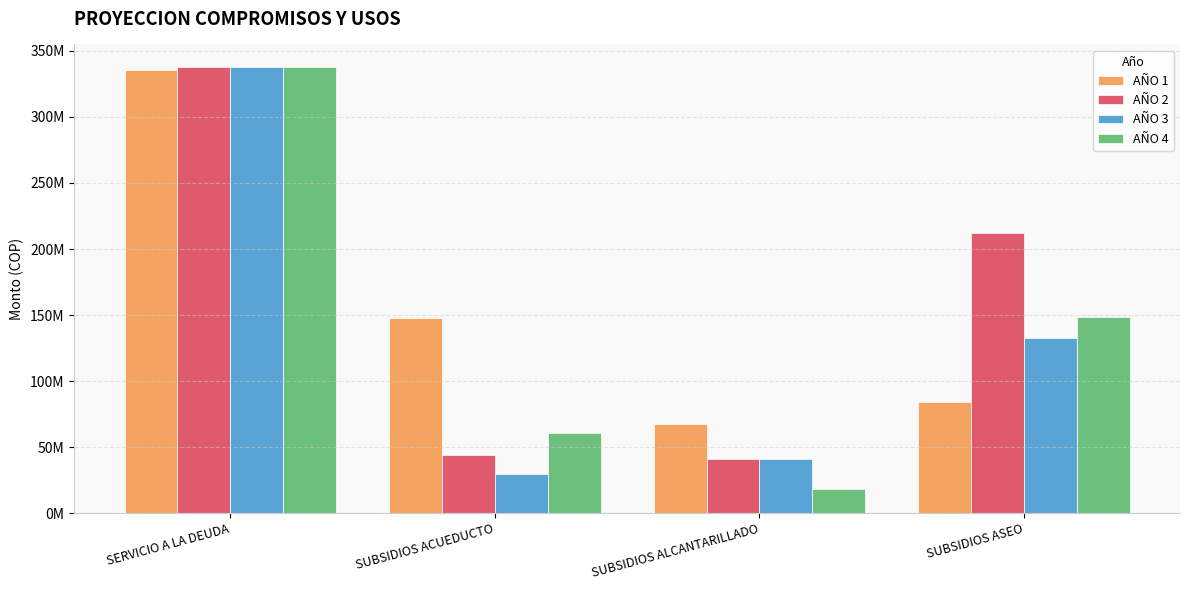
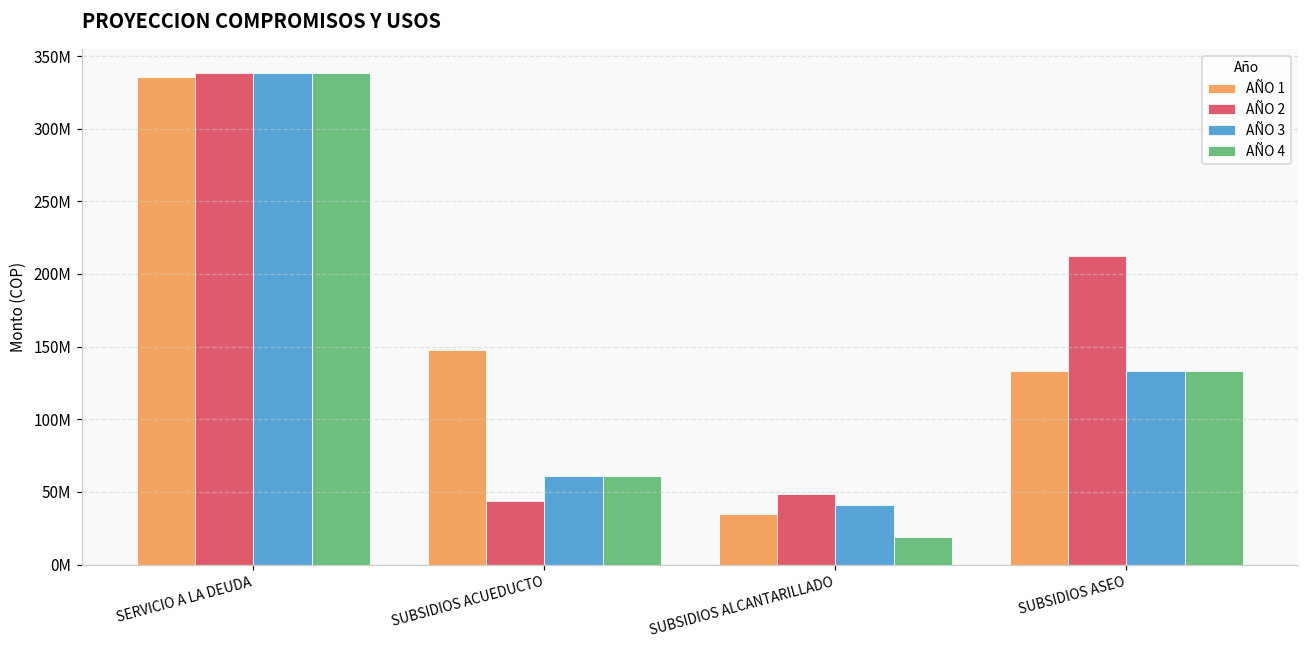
  {
    "AÑO 1": {
      "SERVICIO A LA DEUDA": 336000000,
      "SUBSIDIOS ACUEDUCTO": 148000000,
-     "SUBSIDIOS ALCANTARILLADO": 68000000,
-     "SUBSIDIOS ASEO": 84000000
+     "SUBSIDIOS ALCANTARILLADO": 35000000,
+     "SUBSIDIOS ASEO": 133000000
    },
    "AÑO 2": {
      "SERVICIO A LA DEUDA": 338000000,
      "SUBSIDIOS ACUEDUCTO": 44000000,
-     "SUBSIDIOS ALCANTARILLADO": 41000000,
+     "SUBSIDIOS ALCANTARILLADO": 49000000,
      "SUBSIDIOS ASEO": 212000000
    },
    "AÑO 3": {
      "SERVICIO A LA DEUDA": 338000000,
-     "SUBSIDIOS ACUEDUCTO": 30000000,
+     "SUBSIDIOS ACUEDUCTO": 61000000,
      "SUBSIDIOS ALCANTARILLADO": 41000000,
      "SUBSIDIOS ASEO": 133000000
    },
    "AÑO 4": {
      "SERVICIO A LA DEUDA": 338000000,
      "SUBSIDIOS ACUEDUCTO": 61000000,
      "SUBSIDIOS ALCANTARILLADO": 19000000,
-     "SUBSIDIOS ASEO": 149000000
+     "SUBSIDIOS ASEO": 133000000
    }
  }
